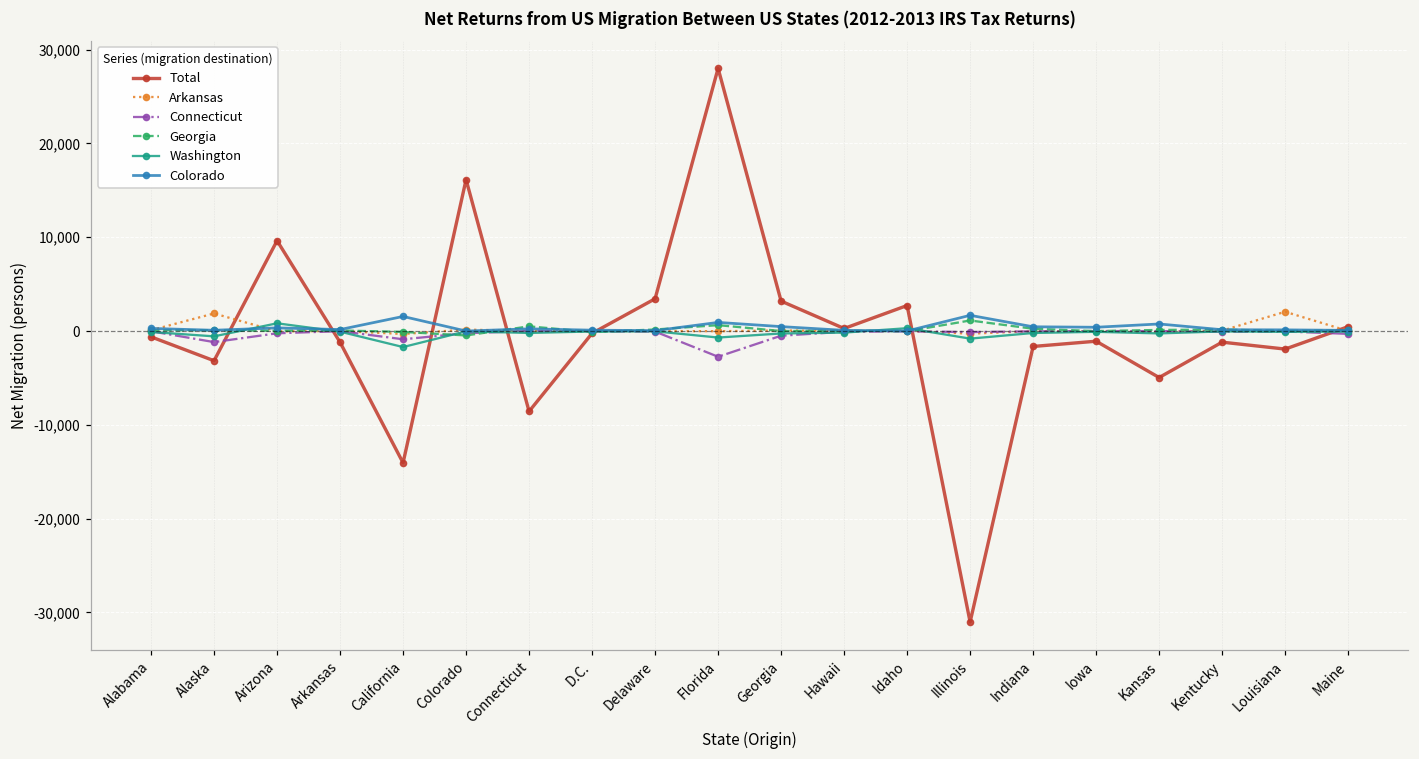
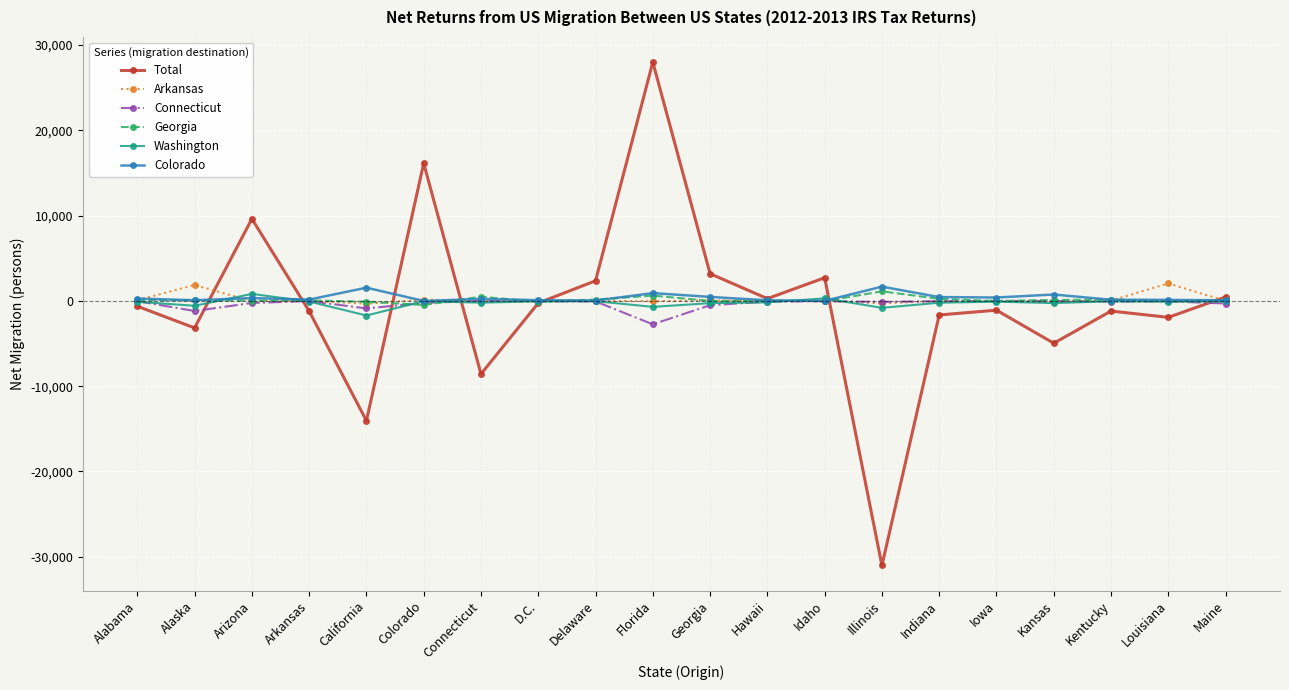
  {
    "Total": {
      "Alabama": "-1,000",
      "Alaska": "-3,000",
      "Arizona": "10,000",
      "Arkansas": "-1,000",
      "California": "-14,000",
      "Colorado": "16,000",
      "Connecticut": "-9,000",
-     "Delaware": "3,000",
+     "Delaware": "2,000",
      "Florida": "28,000",
      "Georgia": "3,000",
      "Idaho": "3,000",
      "Illinois": "-31,000",
      "Indiana": "-2,000",
      "Iowa": "-1,000",
      "Kansas": "-5,000",
      "Kentucky": "-1,000",
      "Louisiana": "-2,000",
      "Maine": "0"
    },
    "Arkansas": {
      "Alaska": "2,000",
      "Florida": "0",
      "Louisiana": "2,000"
    },
    "Connecticut": {
      "Alaska": "-1,000",
      "California": "-1,000",
      "Florida": "-3,000"
    },
    "Colorado": {
      "Arizona": "0",
      "California": "2,000",
      "Georgia": "0",
      "Illinois": "2,000",
      "Iowa": "0",
      "Kansas": "1,000"
    }
  }
